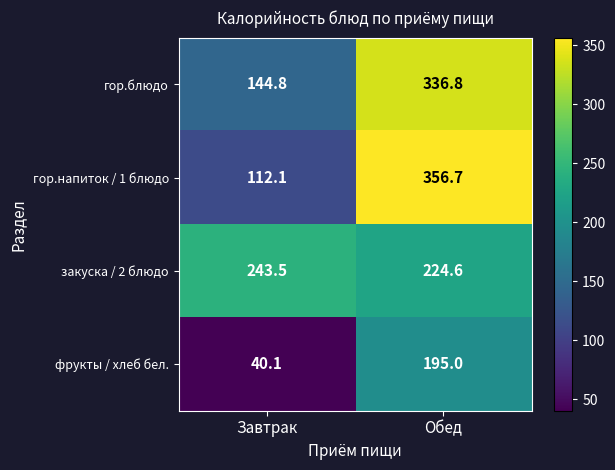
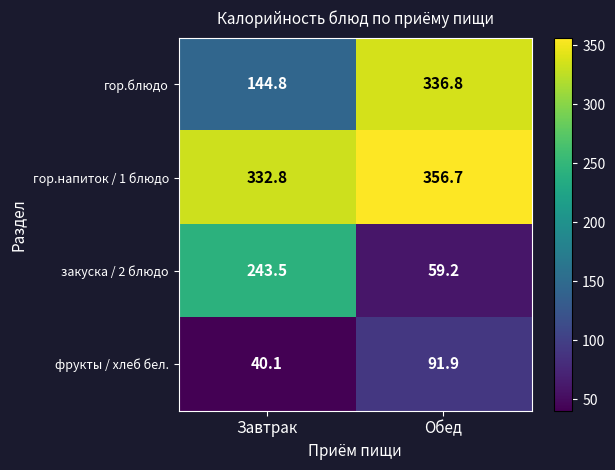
  {
    "гор.блюдо": {
      "Завтрак": 144.8,
      "Обед": 336.8
    },
    "гор.напиток / 1 блюдо": {
-     "Завтрак": 112.1,
+     "Завтрак": 332.8,
      "Обед": 356.7
    },
    "закуска / 2 блюдо": {
      "Завтрак": 243.5,
-     "Обед": 224.6
+     "Обед": 59.2
    },
    "фрукты / хлеб бел.": {
      "Завтрак": 40.1,
-     "Обед": 195.0
+     "Обед": 91.9
    }
  }
